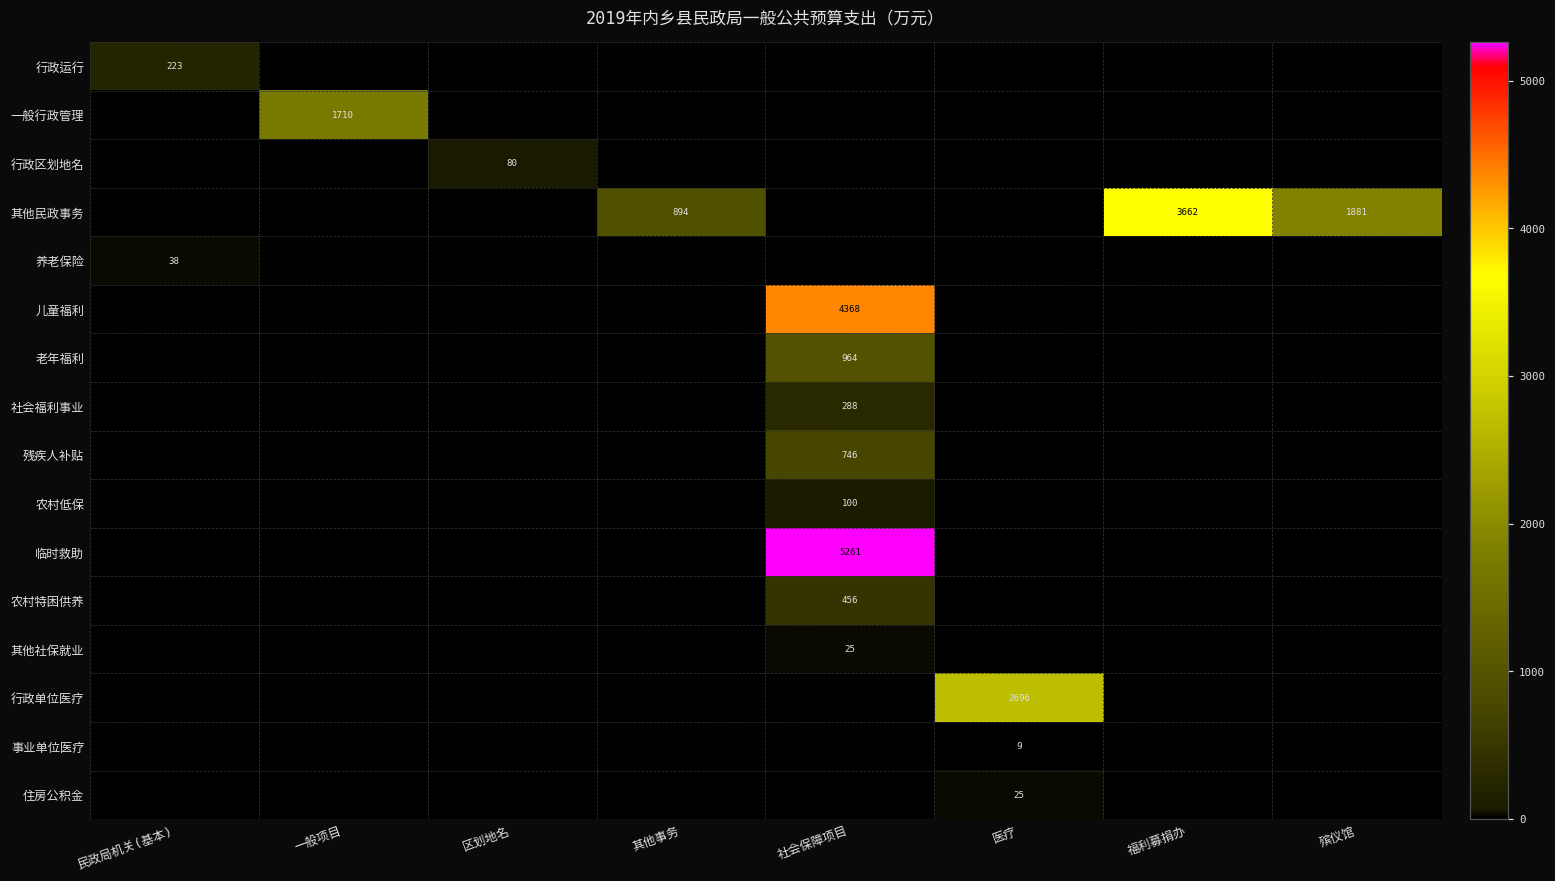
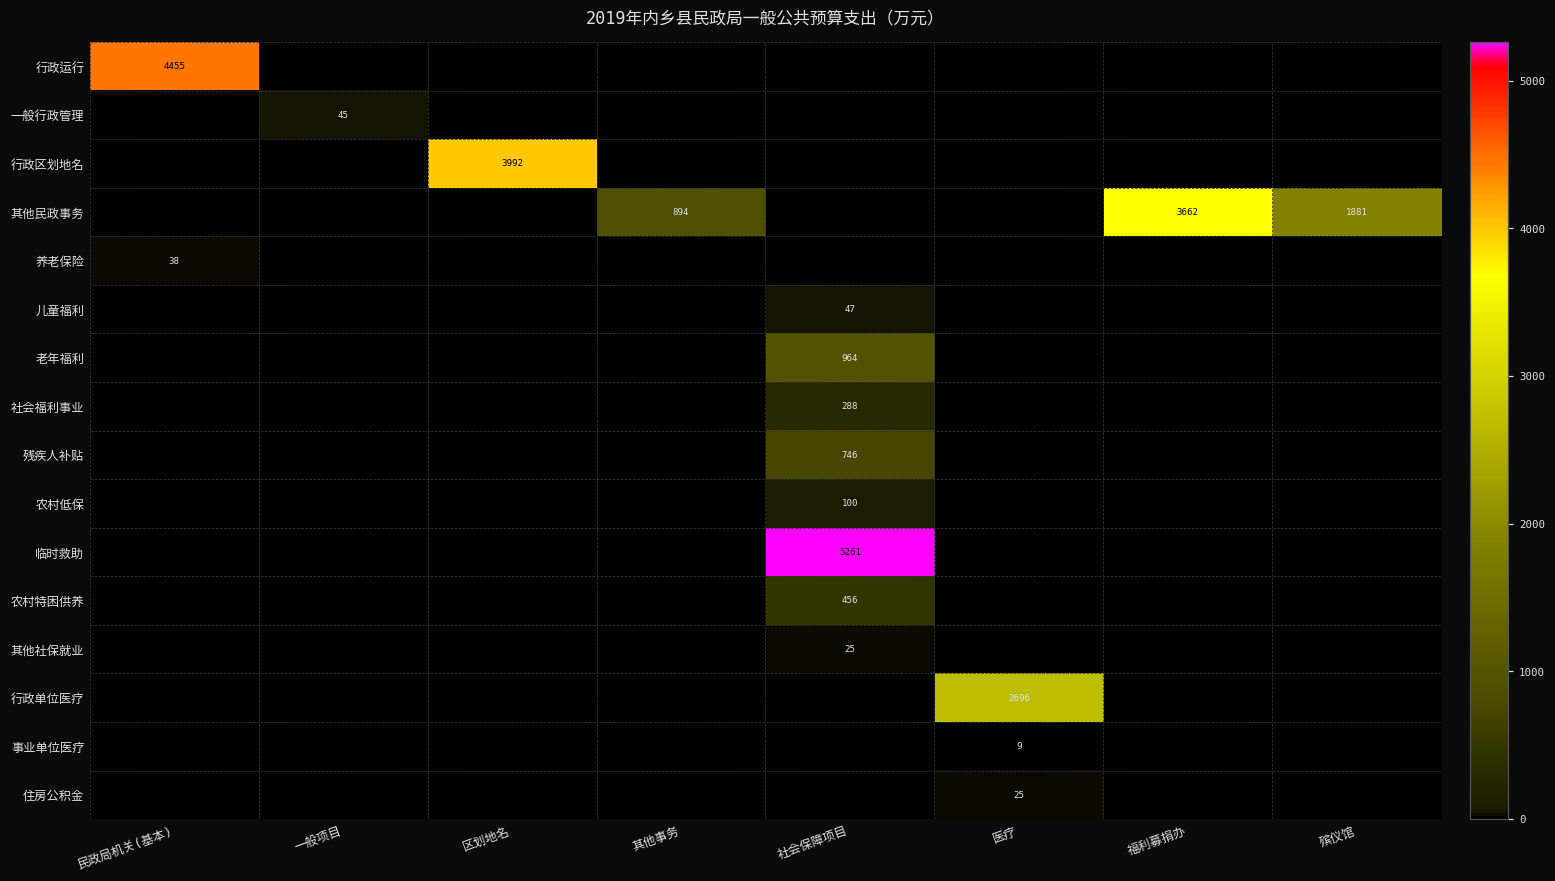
  {
    "行政运行": {
-     "民政局机关(基本)": 223
+     "民政局机关(基本)": 4455
    },
    "一般行政管理": {
-     "一般项目": 1710
+     "一般项目": 45
    },
    "行政区划地名": {
-     "区划地名": 80
+     "区划地名": 3992
    },
    "其他民政事务": {
      "其他事务": 894,
      "福利募捐办": 3662,
      "殡仪馆": 1881
    },
    "养老保险": {
      "民政局机关(基本)": 38
    },
    "儿童福利": {
-     "社会保障项目": 4368
+     "社会保障项目": 47
    },
    "老年福利": {
      "社会保障项目": 964
    },
    "社会福利事业": {
      "社会保障项目": 288
    },
    "残疾人补贴": {
      "社会保障项目": 746
    },
    "农村低保": {
      "社会保障项目": 100
    },
    "临时救助": {
      "社会保障项目": 5261
    },
    "农村特困供养": {
      "社会保障项目": 456
    },
    "其他社保就业": {
      "社会保障项目": 25
    },
    "行政单位医疗": {
      "医疗": 2696
    },
    "事业单位医疗": {
      "医疗": 9
    },
    "住房公积金": {
      "医疗": 25
    }
  }
